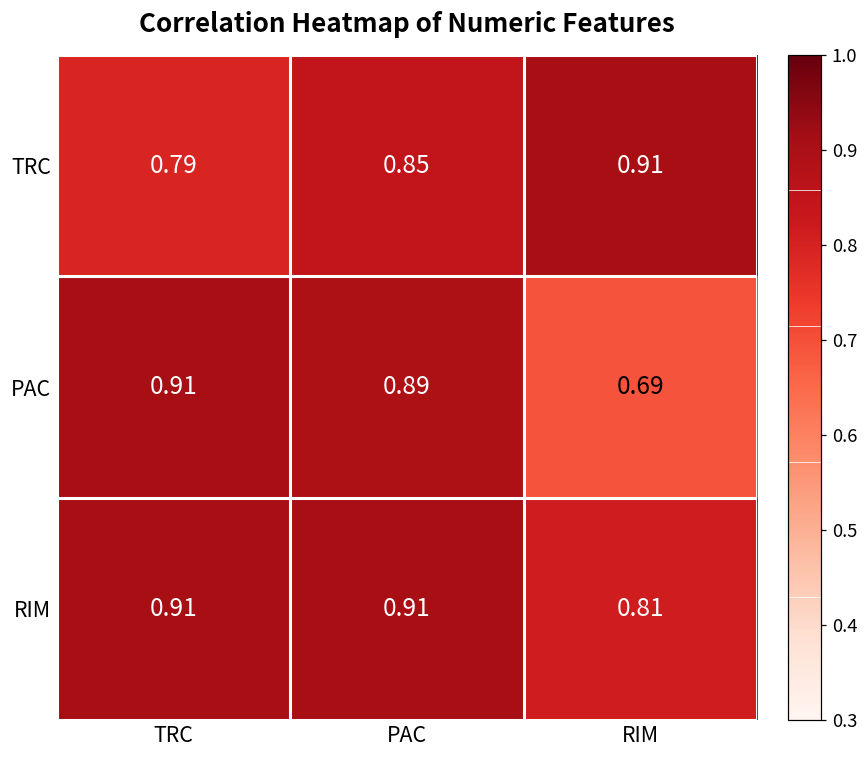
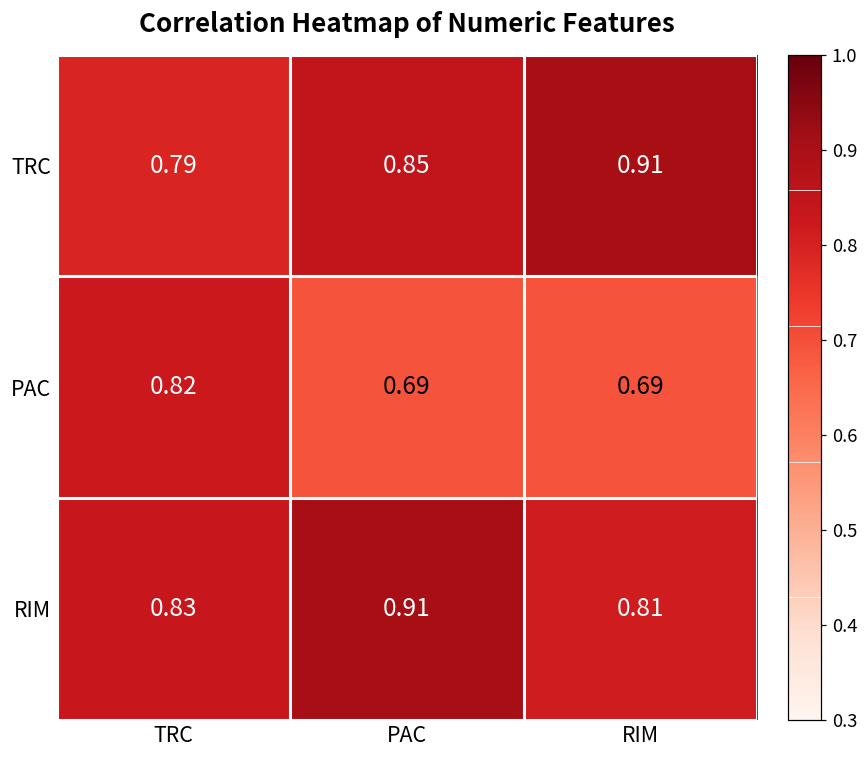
  {
    "TRC": {
      "TRC": 0.79,
      "PAC": 0.85,
      "RIM": 0.91
    },
    "PAC": {
-     "TRC": 0.91,
-     "PAC": 0.89,
+     "TRC": 0.82,
+     "PAC": 0.69,
      "RIM": 0.69
    },
    "RIM": {
-     "TRC": 0.91,
+     "TRC": 0.83,
      "PAC": 0.91,
      "RIM": 0.81
    }
  }
